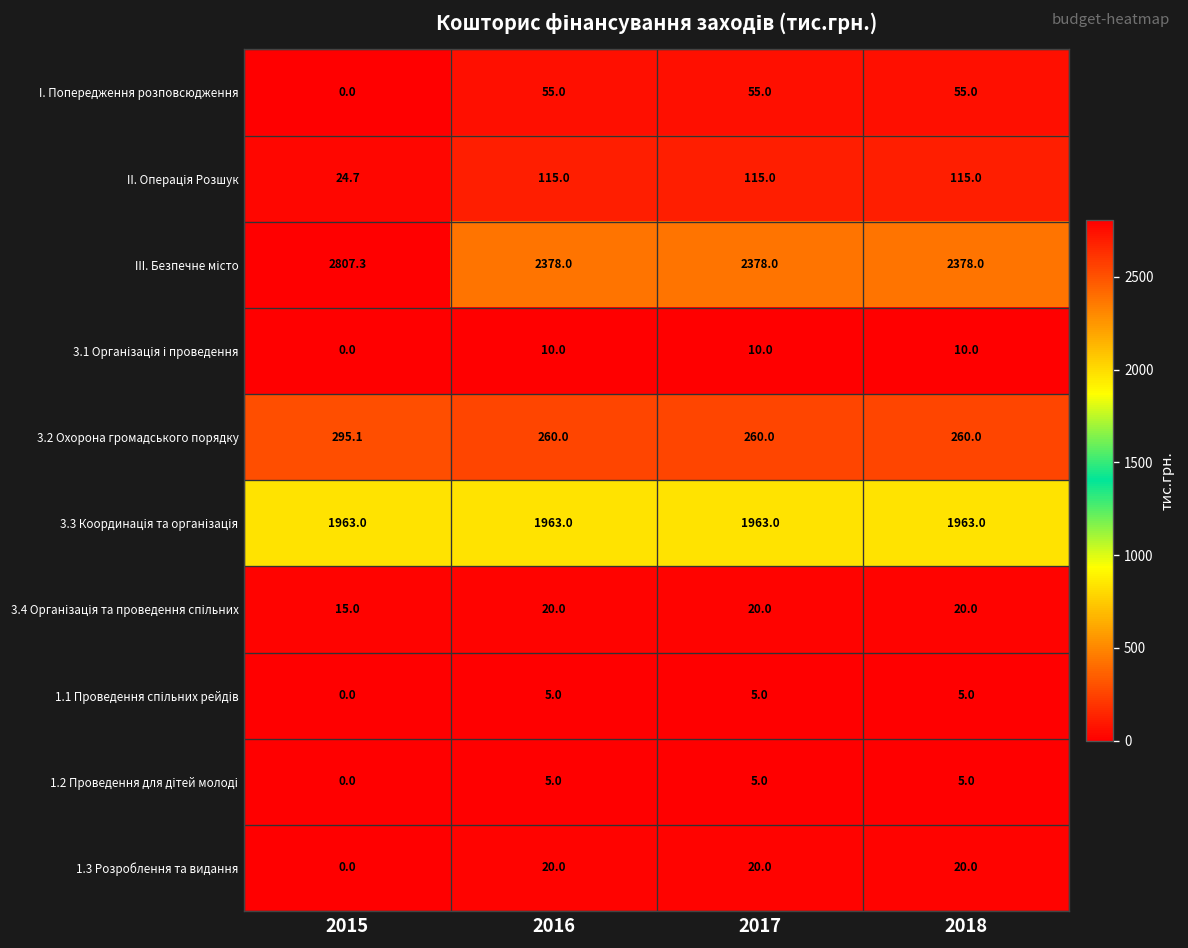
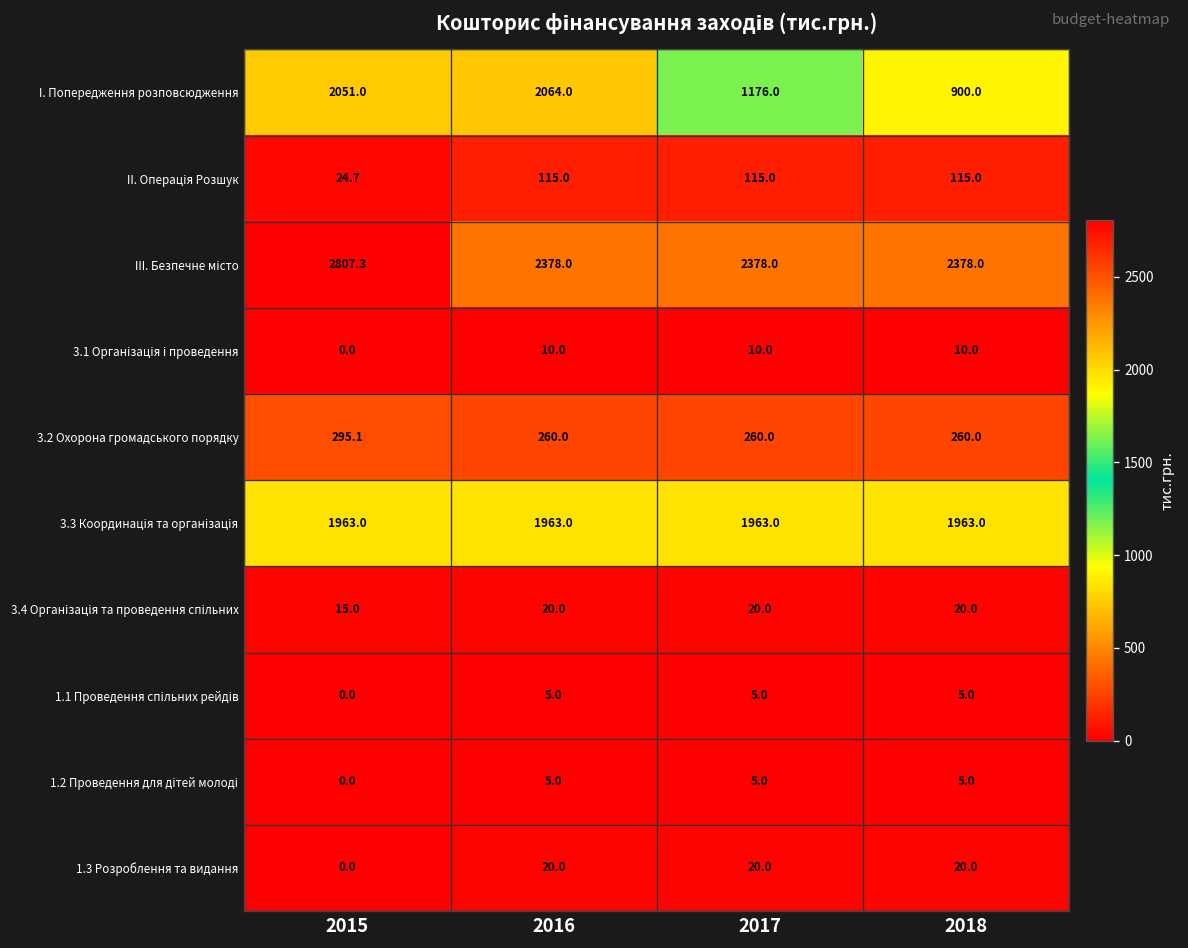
  {
    "I. Попередження розповсюдження": {
-     "2015": 0.0,
-     "2016": 55.0,
-     "2017": 55.0,
-     "2018": 55.0
+     "2015": 2051.0,
+     "2016": 2064.0,
+     "2017": 1176.0,
+     "2018": 900.0
    },
    "ІІ. Операція Розшук": {
      "2015": 24.7,
      "2016": 115.0,
      "2017": 115.0,
      "2018": 115.0
    },
    "ІІІ. Безпечне місто": {
      "2015": 2807.3,
      "2016": 2378.0,
      "2017": 2378.0,
      "2018": 2378.0
    },
    "3.1 Організація і проведення": {
      "2015": 0.0,
      "2016": 10.0,
      "2017": 10.0,
      "2018": 10.0
    },
    "3.2 Охорона громадського порядку": {
      "2015": 295.1,
      "2016": 260.0,
      "2017": 260.0,
      "2018": 260.0
    },
    "3.3 Координація та організація": {
      "2015": 1963.0,
      "2016": 1963.0,
      "2017": 1963.0,
      "2018": 1963.0
    },
    "3.4 Організація та проведення спільних": {
      "2015": 15.0,
      "2016": 20.0,
      "2017": 20.0,
      "2018": 20.0
    },
    "1.1 Проведення спільних рейдів": {
      "2015": 0.0,
      "2016": 5.0,
      "2017": 5.0,
      "2018": 5.0
    },
    "1.2 Проведення для дітей молоді": {
      "2015": 0.0,
      "2016": 5.0,
      "2017": 5.0,
      "2018": 5.0
    },
    "1.3 Розроблення та видання": {
      "2015": 0.0,
      "2016": 20.0,
      "2017": 20.0,
      "2018": 20.0
    }
  }
